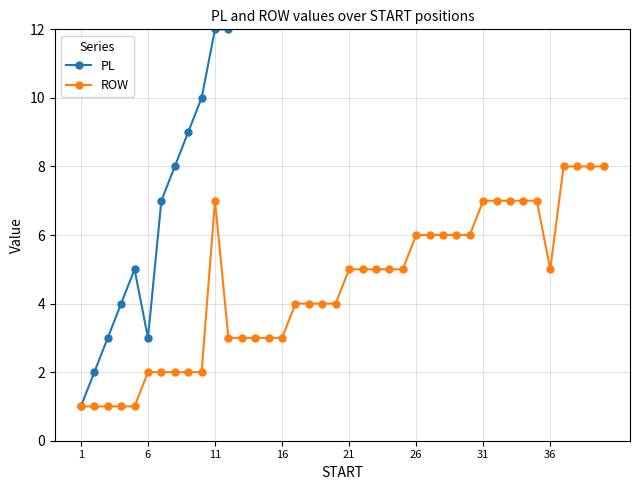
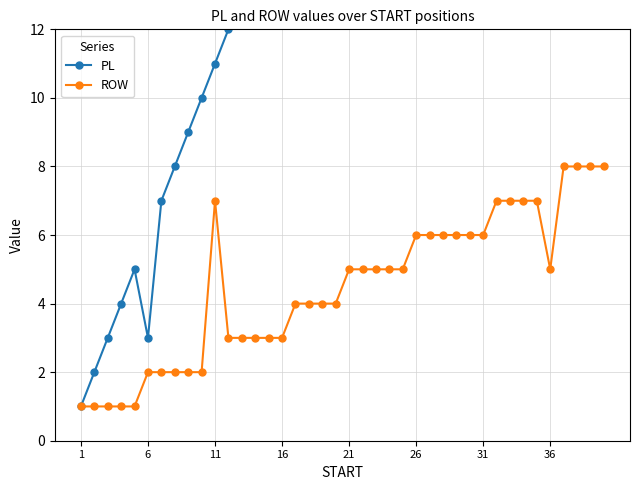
  {
    "PL": {
      "6": 3,
-     "11": 12
+     "11": 11
    },
    "ROW": {
      "6": 2,
      "11": 7,
      "16": 3,
      "21": 5,
      "26": 6,
-     "31": 7,
+     "31": 6,
      "36": 5
    }
  }
